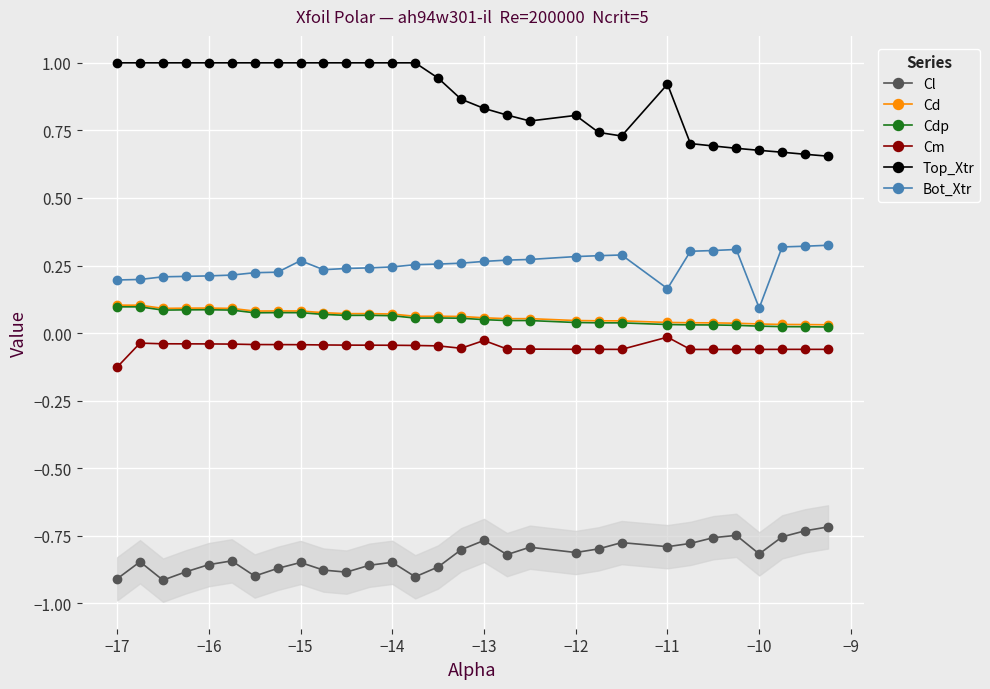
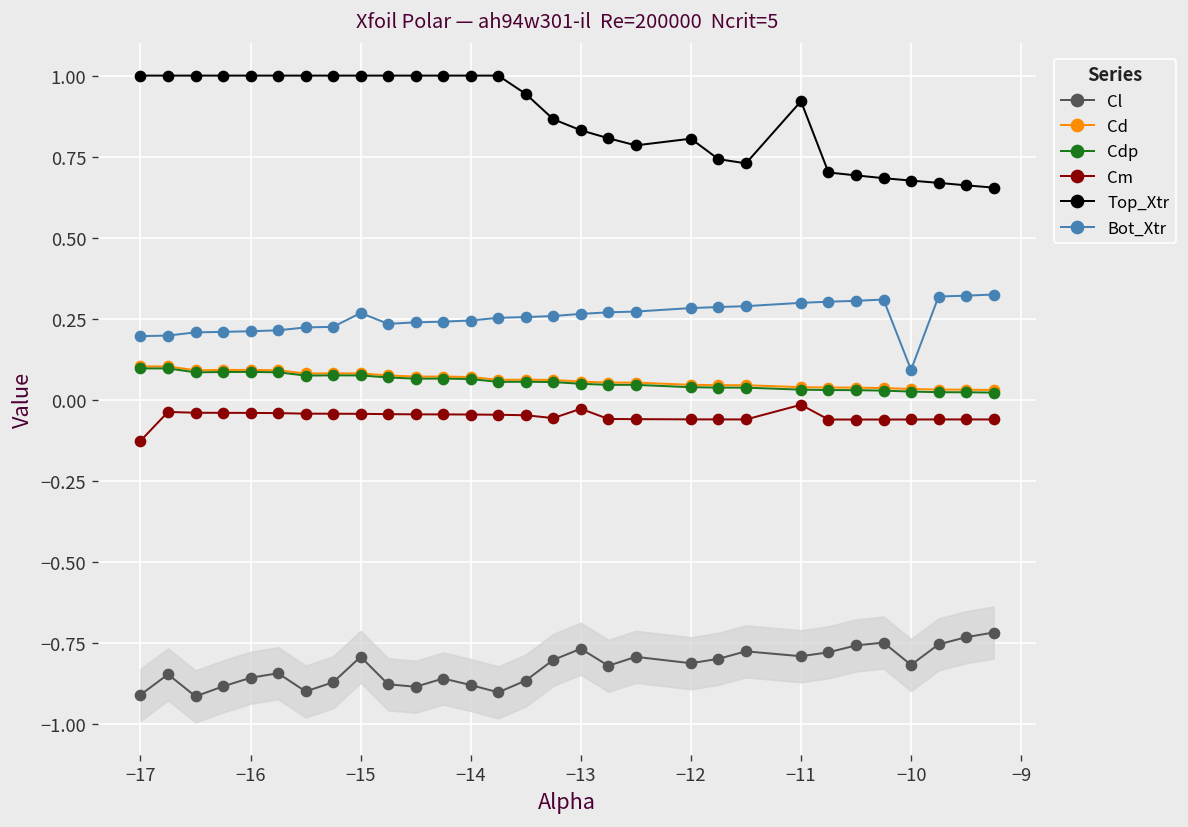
  {
    "Cl": {
      "−17": -0.91,
      "−16": -0.86,
-     "−15": -0.85,
-     "−14": -0.85,
+     "−15": -0.79,
+     "−14": -0.88,
      "−13": -0.77,
      "−12": -0.81,
      "−11": -0.79,
      "−10": -0.82
    },
    "Cm": {
      "−17": -0.13,
      "−16": -0.04,
      "−15": -0.04,
      "−14": -0.04,
      "−13": -0.03,
      "−12": -0.06,
      "−11": -0.01,
      "−10": -0.06
    },
    "Top_Xtr": {
      "−17": 1.00,
      "−16": 1.00,
      "−15": 1.00,
      "−14": 1.00,
      "−13": 0.83,
      "−12": 0.81,
      "−11": 0.92,
      "−10": 0.68
    },
    "Bot_Xtr": {
      "−17": 0.20,
      "−16": 0.21,
      "−15": 0.27,
      "−14": 0.25,
      "−13": 0.27,
      "−12": 0.28,
-     "−11": 0.16,
+     "−11": 0.30,
      "−10": 0.09
    }
  }
